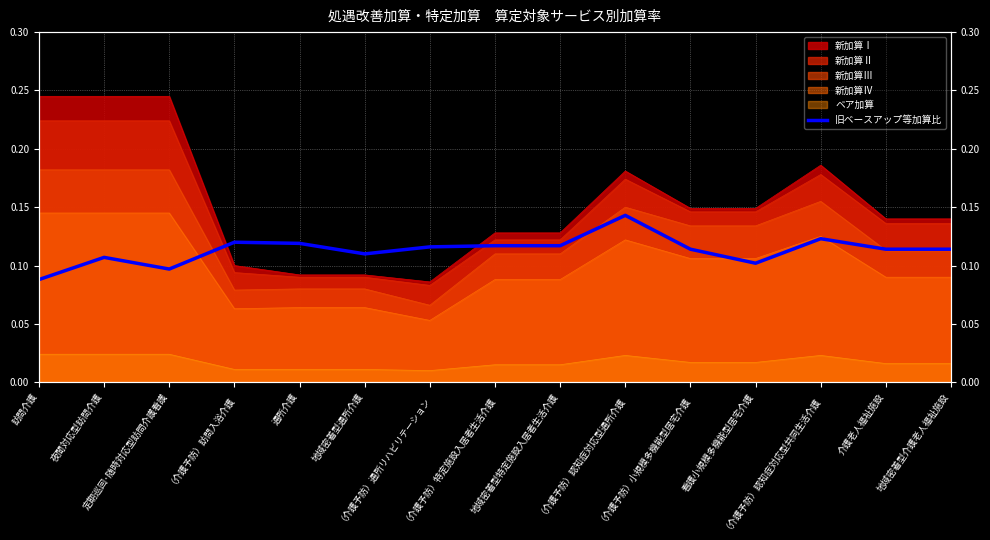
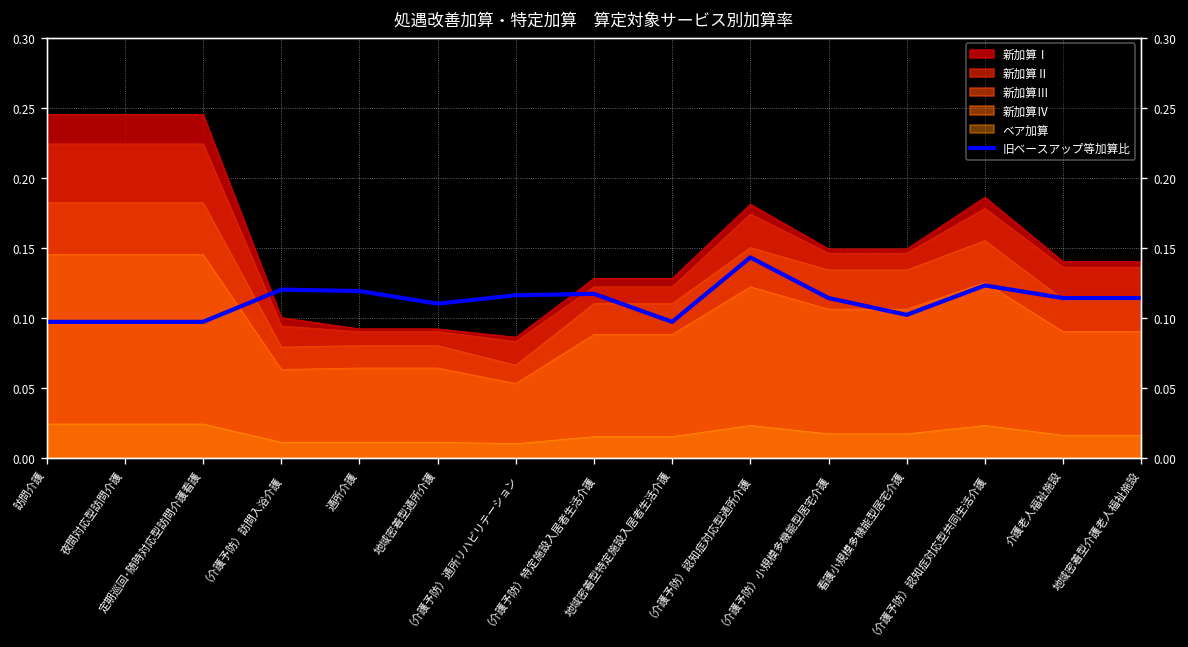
  {
    "旧ベースアップ等加算比": {
-     "訪問介護": 0.088,
-     "夜間対応型訪問介護": 0.107,
+     "訪問介護": 0.097,
+     "夜間対応型訪問介護": 0.097,
      "定期巡回･随時対応型訪問介護看護": 0.097,
      "（介護予防）訪問入浴介護": 0.120,
      "通所介護": 0.119,
      "地域密着型通所介護": 0.110,
      "（介護予防）通所リハビリテーション": 0.116,
      "（介護予防）特定施設入居者生活介護": 0.117,
-     "地域密着型特定施設入居者生活介護": 0.117,
+     "地域密着型特定施設入居者生活介護": 0.097,
      "（介護予防）認知症対応型通所介護": 0.143,
      "（介護予防）小規模多機能型居宅介護": 0.114,
      "看護小規模多機能型居宅介護": 0.102
    }
  }
